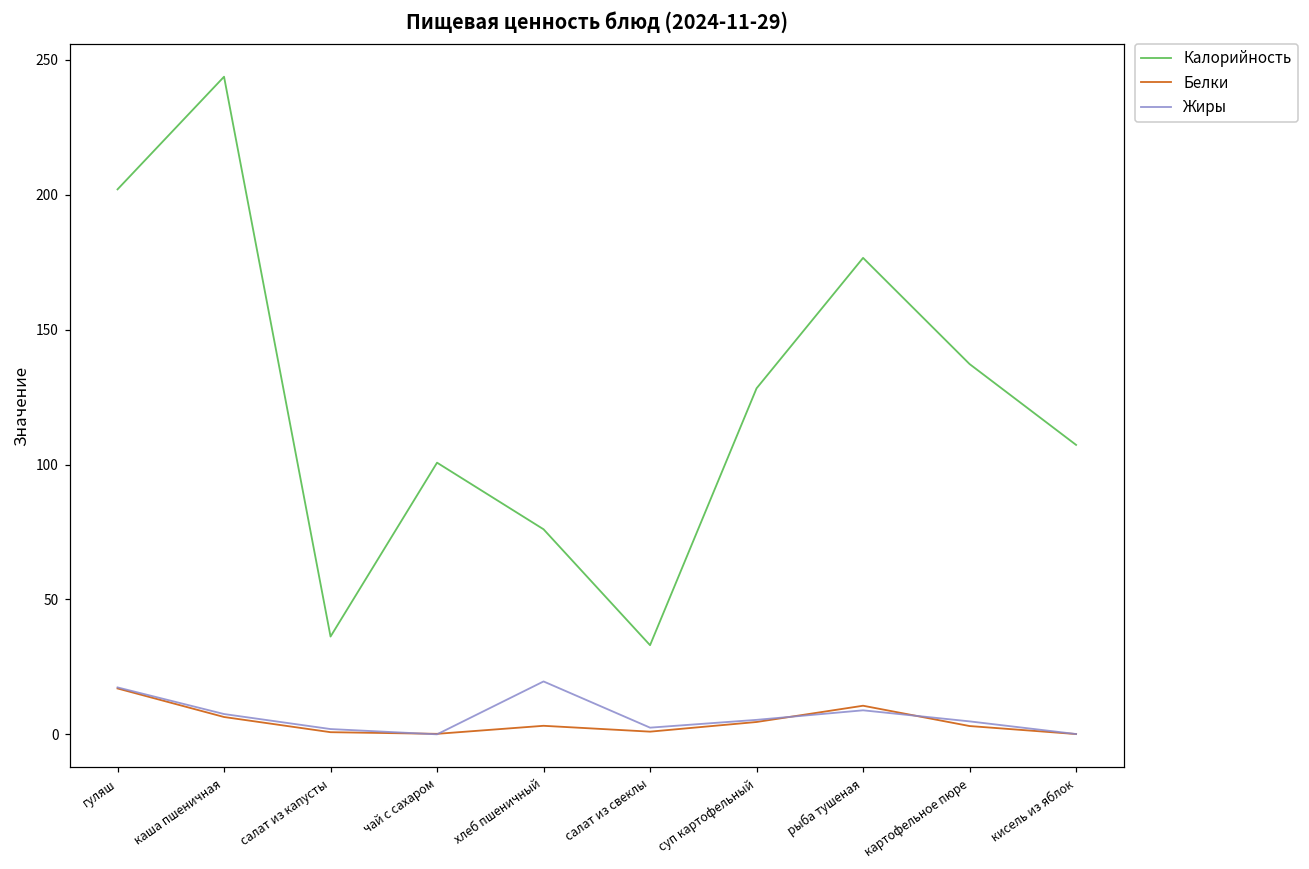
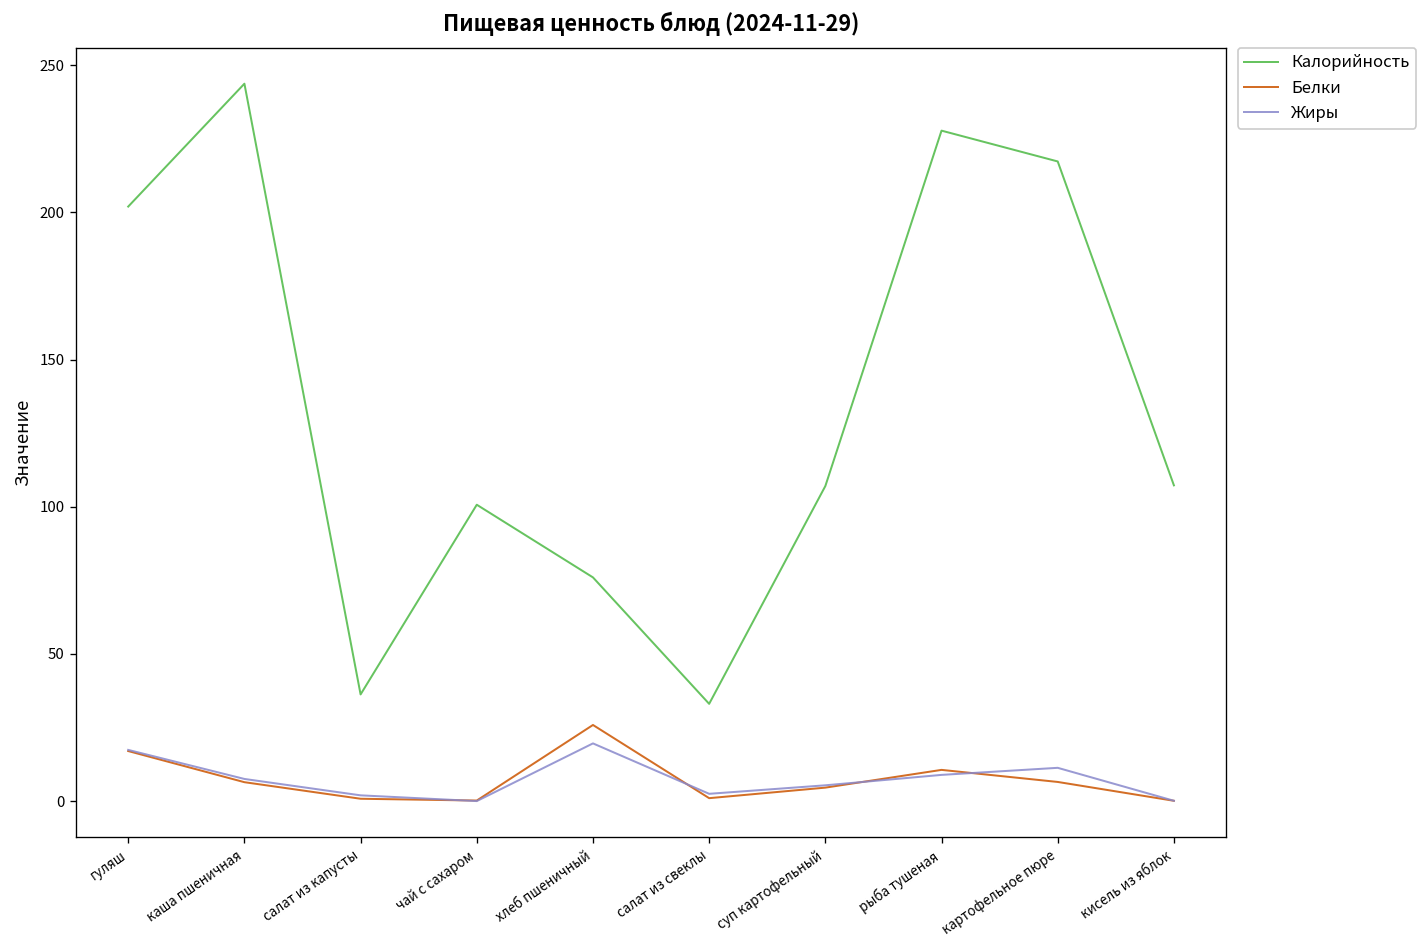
  {
    "Калорийность": {
      "гуляш": 202,
      "каша пшеничная": 244,
      "салат из капусты": 36,
      "чай с сахаром": 101,
      "хлеб пшеничный": 76,
      "салат из свеклы": 33,
-     "суп картофельный": 128,
-     "рыба тушеная": 177,
-     "картофельное пюре": 137,
+     "суп картофельный": 107,
+     "рыба тушеная": 228,
+     "картофельное пюре": 217,
      "кисель из яблок": 107
    },
    "Белки": {
      "каша пшеничная": 6,
      "салат из капусты": 1,
-     "хлеб пшеничный": 3,
+     "хлеб пшеничный": 26,
      "салат из свеклы": 1,
      "рыба тушеная": 11,
-     "картофельное пюре": 3
+     "картофельное пюре": 7
    },
    "Жиры": {
      "каша пшеничная": 8,
      "салат из капусты": 2,
      "хлеб пшеничный": 20,
      "салат из свеклы": 2,
      "рыба тушеная": 9,
-     "картофельное пюре": 5
+     "картофельное пюре": 11
    }
  }
